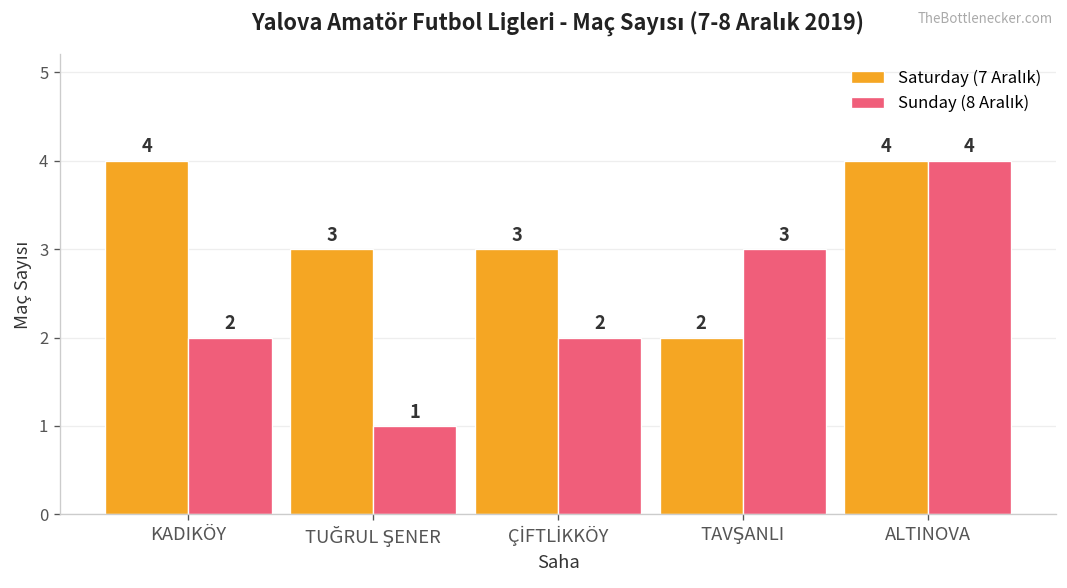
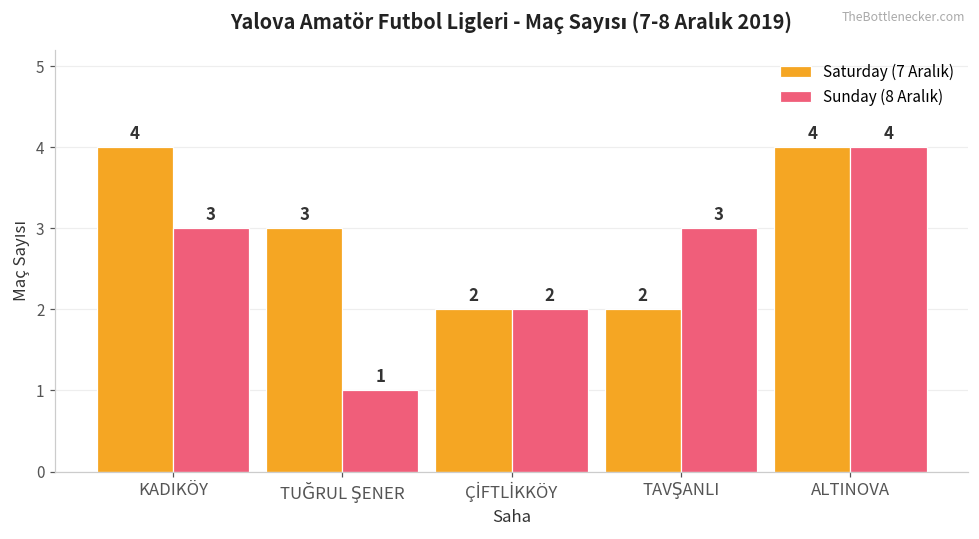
  {
    "Saturday (7 Aralık)": {
      "KADIKÖY": 4,
      "TUĞRUL ŞENER": 3,
-     "ÇİFTLİKKÖY": 3,
+     "ÇİFTLİKKÖY": 2,
      "TAVŞANLI": 2,
      "ALTINOVA": 4
    },
    "Sunday (8 Aralık)": {
-     "KADIKÖY": 2,
+     "KADIKÖY": 3,
      "TUĞRUL ŞENER": 1,
      "ÇİFTLİKKÖY": 2,
      "TAVŞANLI": 3,
      "ALTINOVA": 4
    }
  }
